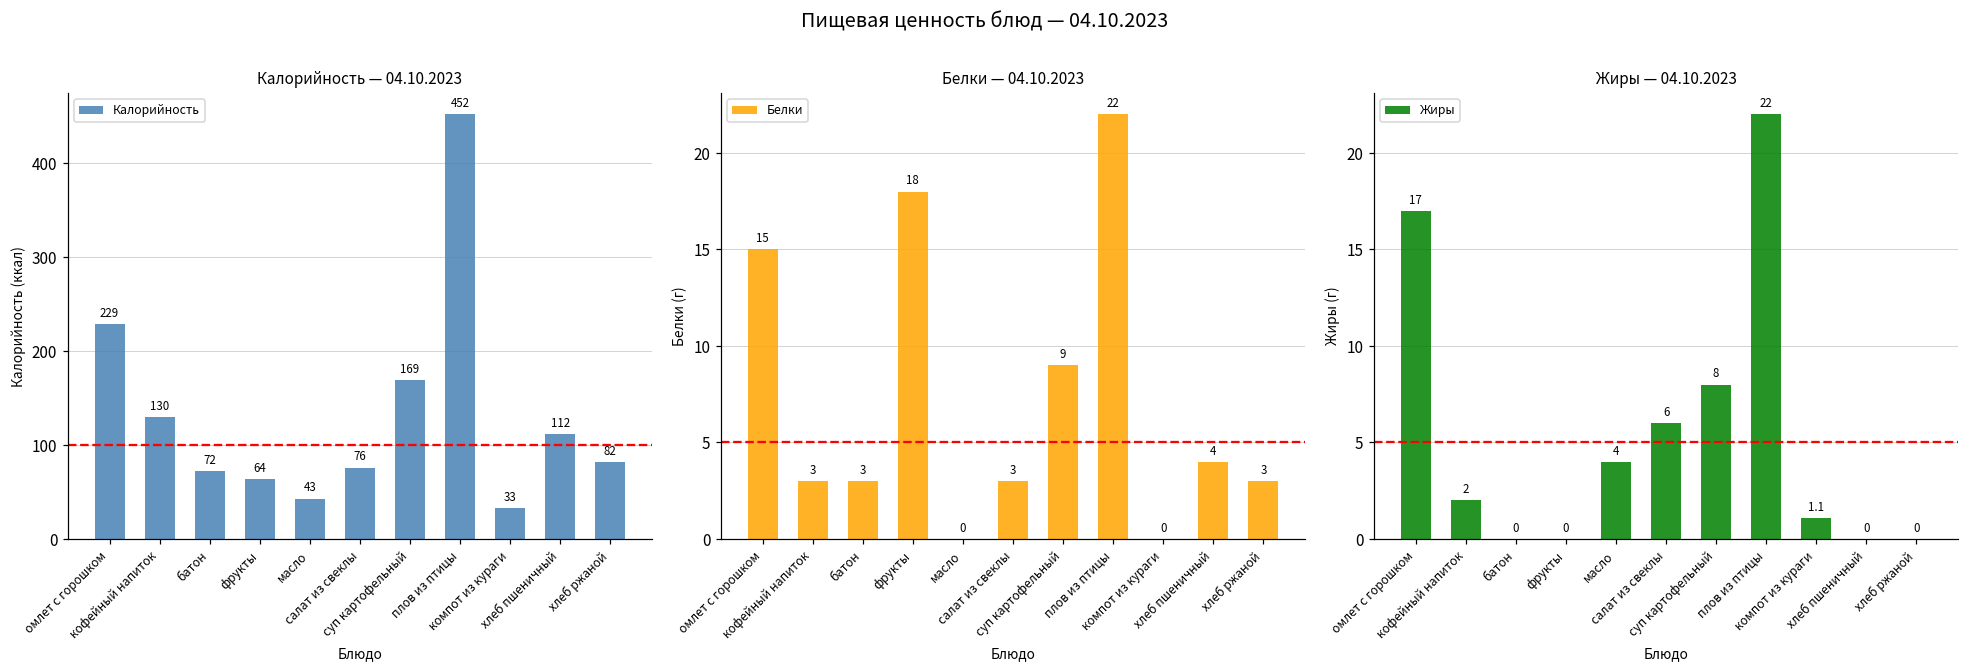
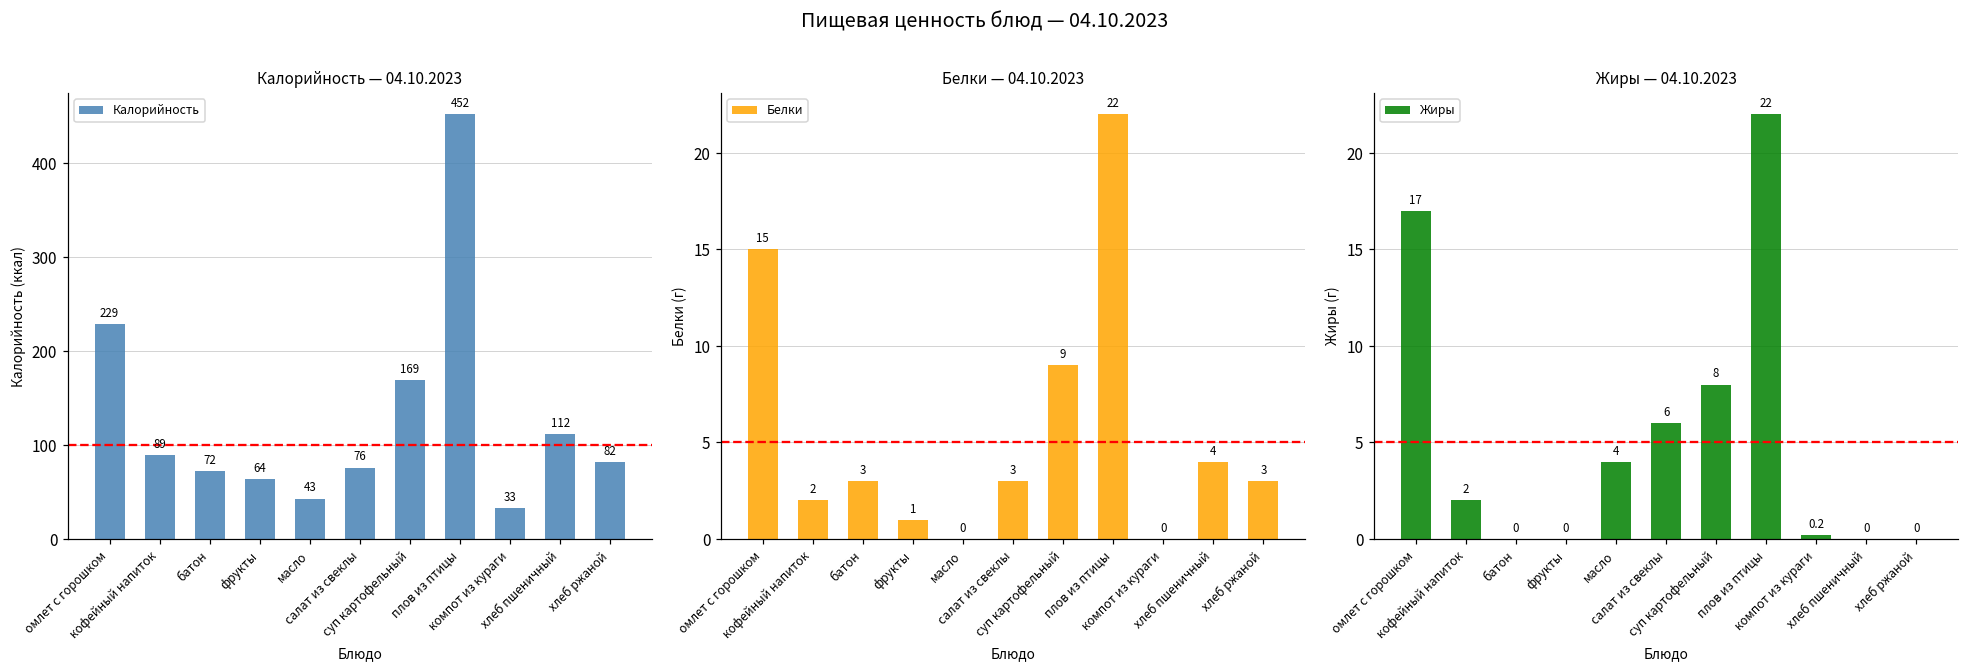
  {
    "Калорийность — 04.10.2023": {
      "омлет с горошком": 229,
-     "кофейный напиток": 130,
+     "кофейный напиток": 89,
      "батон": 72,
      "фрукты": 64,
      "масло": 43,
      "салат из свеклы": 76,
      "суп картофельный": 169,
      "плов из птицы": 452,
      "компот из кураги": 33,
      "хлеб пшеничный": 112,
      "хлеб ржаной": 82
    },
    "Белки — 04.10.2023": {
      "омлет с горошком": 15,
-     "кофейный напиток": 3,
+     "кофейный напиток": 2,
      "батон": 3,
-     "фрукты": 18,
+     "фрукты": 1,
      "масло": 0,
      "салат из свеклы": 3,
      "суп картофельный": 9,
      "плов из птицы": 22,
      "компот из кураги": 0,
      "хлеб пшеничный": 4,
      "хлеб ржаной": 3
    },
    "Жиры — 04.10.2023": {
      "омлет с горошком": 17,
      "кофейный напиток": 2,
      "батон": 0,
      "фрукты": 0,
      "масло": 4,
      "салат из свеклы": 6,
      "суп картофельный": 8,
      "плов из птицы": 22,
-     "компот из кураги": 1.1,
+     "компот из кураги": 0.2,
      "хлеб пшеничный": 0,
      "хлеб ржаной": 0
    }
  }
